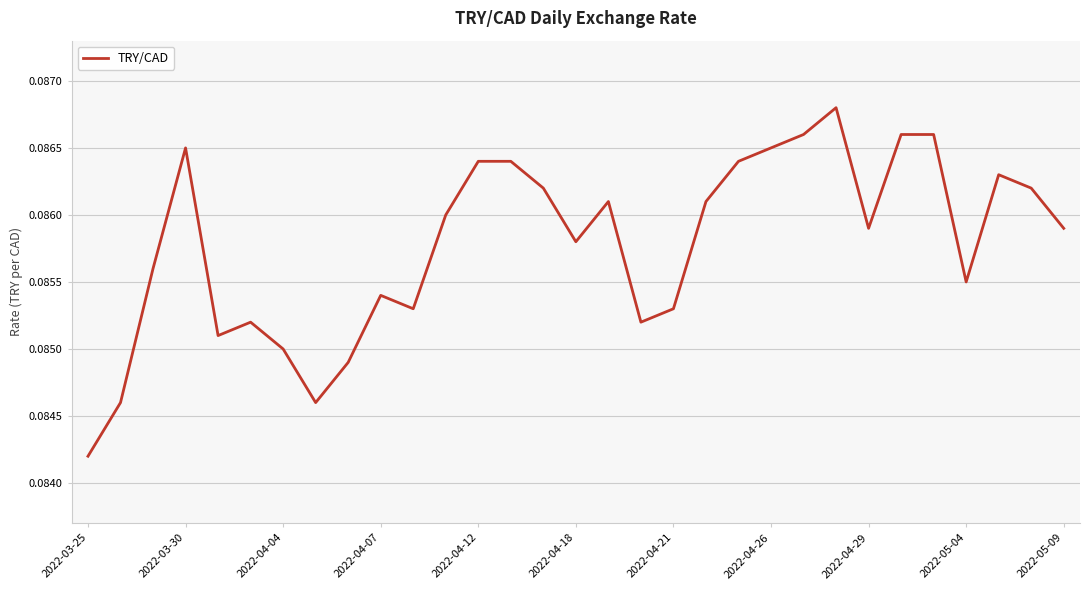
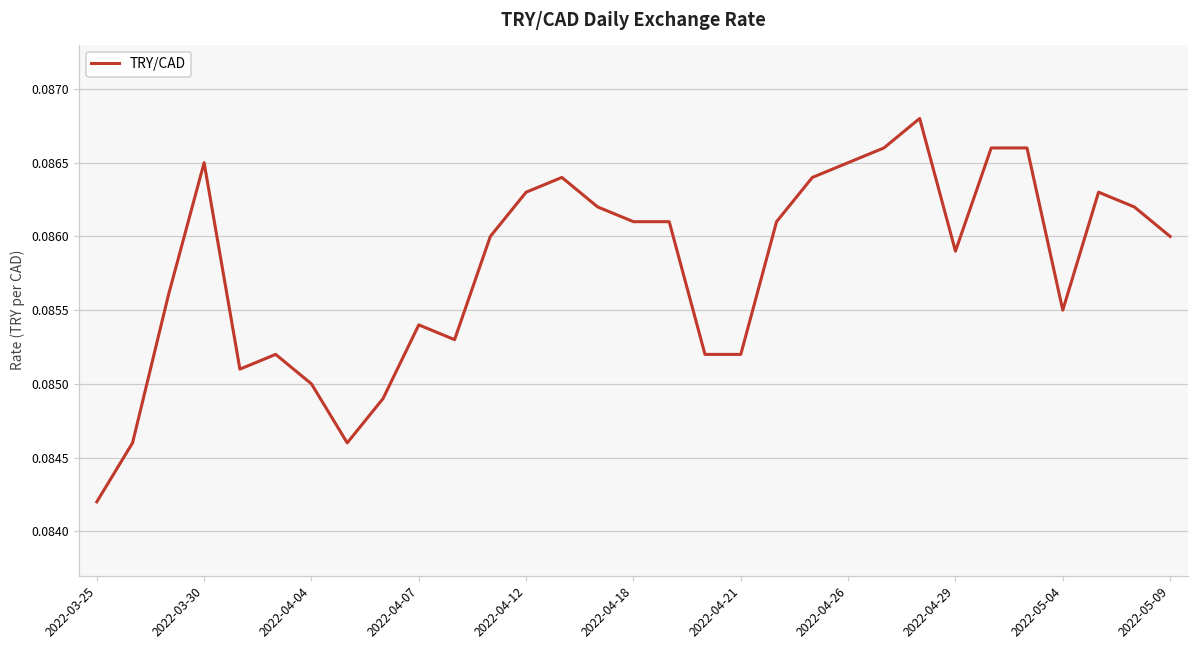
  {
    "2022-03-25": 0.0842,
    "2022-03-30": 0.0865,
    "2022-04-04": 0.0850,
    "2022-04-07": 0.0854,
-   "2022-04-12": 0.0864,
-   "2022-04-18": 0.0858,
-   "2022-04-21": 0.0853,
+   "2022-04-12": 0.0863,
+   "2022-04-18": 0.0861,
+   "2022-04-21": 0.0852,
    "2022-04-26": 0.0865,
    "2022-04-29": 0.0859,
    "2022-05-04": 0.0855,
-   "2022-05-09": 0.0859
+   "2022-05-09": 0.0860
  }
